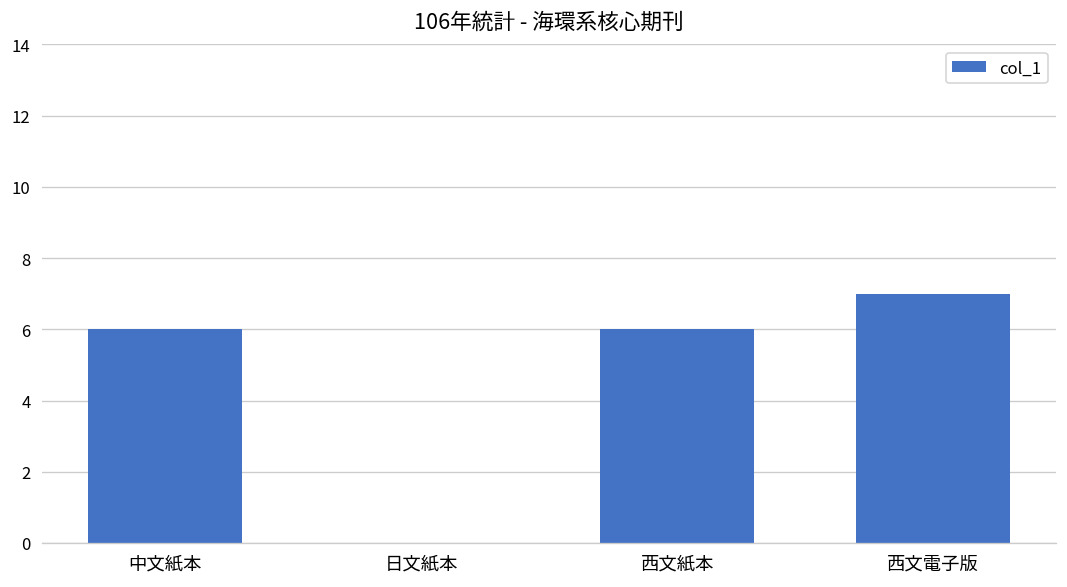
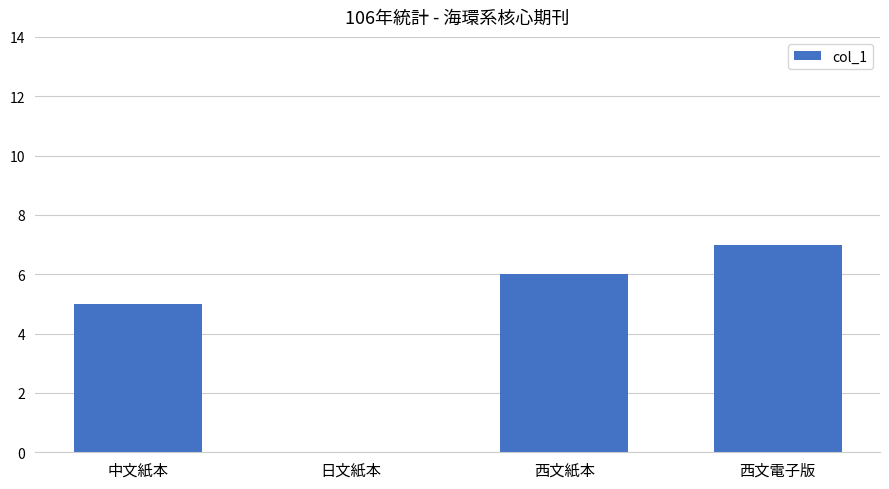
  {
-   "中文紙本": 6,
+   "中文紙本": 5,
    "日文紙本": 0,
    "西文紙本": 6,
    "西文電子版": 7
  }
